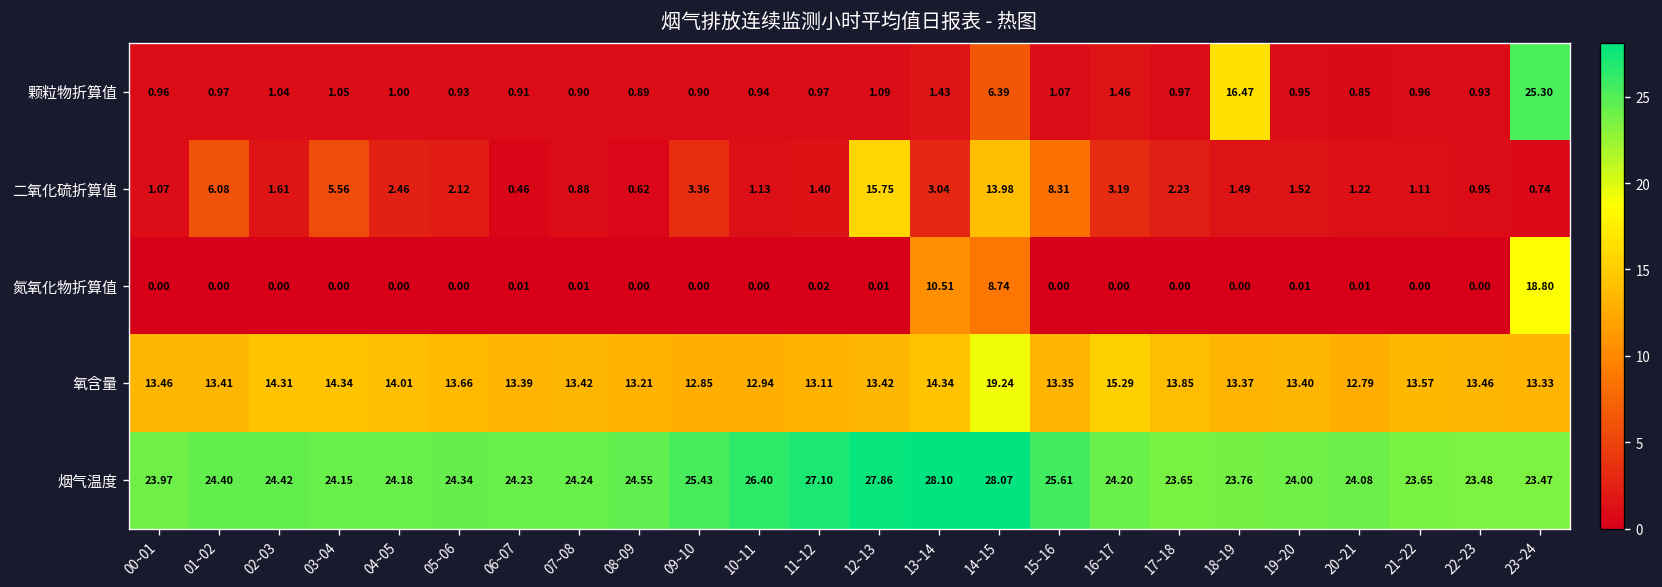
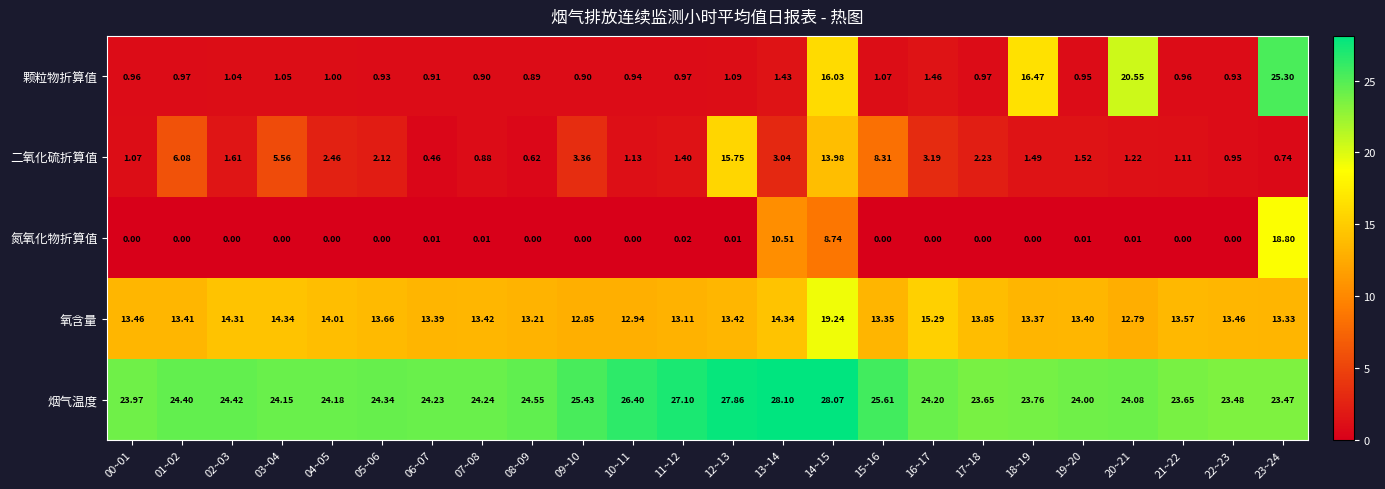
  {
    "颗粒物折算值": {
      "00~01": 0.96,
      "01~02": 0.97,
      "02~03": 1.04,
      "03~04": 1.05,
      "04~05": 1.00,
      "05~06": 0.93,
      "06~07": 0.91,
      "07~08": 0.90,
      "08~09": 0.89,
      "09~10": 0.90,
      "10~11": 0.94,
      "11~12": 0.97,
      "12~13": 1.09,
      "13~14": 1.43,
-     "14~15": 6.39,
+     "14~15": 16.03,
      "15~16": 1.07,
      "16~17": 1.46,
      "17~18": 0.97,
      "18~19": 16.47,
      "19~20": 0.95,
-     "20~21": 0.85,
+     "20~21": 20.55,
      "21~22": 0.96,
      "22~23": 0.93,
      "23~24": 25.30
    },
    "二氧化硫折算值": {
      "00~01": 1.07,
      "01~02": 6.08,
      "02~03": 1.61,
      "03~04": 5.56,
      "04~05": 2.46,
      "05~06": 2.12,
      "06~07": 0.46,
      "07~08": 0.88,
      "08~09": 0.62,
      "09~10": 3.36,
      "10~11": 1.13,
      "11~12": 1.40,
      "12~13": 15.75,
      "13~14": 3.04,
      "14~15": 13.98,
      "15~16": 8.31,
      "16~17": 3.19,
      "17~18": 2.23,
      "18~19": 1.49,
      "19~20": 1.52,
      "20~21": 1.22,
      "21~22": 1.11,
      "22~23": 0.95,
      "23~24": 0.74
    },
    "氮氧化物折算值": {
      "00~01": 0.00,
      "01~02": 0.00,
      "02~03": 0.00,
      "03~04": 0.00,
      "04~05": 0.00,
      "05~06": 0.00,
      "06~07": 0.01,
      "07~08": 0.01,
      "08~09": 0.00,
      "09~10": 0.00,
      "10~11": 0.00,
      "11~12": 0.02,
      "12~13": 0.01,
      "13~14": 10.51,
      "14~15": 8.74,
      "15~16": 0.00,
      "16~17": 0.00,
      "17~18": 0.00,
      "18~19": 0.00,
      "19~20": 0.01,
      "20~21": 0.01,
      "21~22": 0.00,
      "22~23": 0.00,
      "23~24": 18.80
    },
    "氧含量": {
      "00~01": 13.46,
      "01~02": 13.41,
      "02~03": 14.31,
      "03~04": 14.34,
      "04~05": 14.01,
      "05~06": 13.66,
      "06~07": 13.39,
      "07~08": 13.42,
      "08~09": 13.21,
      "09~10": 12.85,
      "10~11": 12.94,
      "11~12": 13.11,
      "12~13": 13.42,
      "13~14": 14.34,
      "14~15": 19.24,
      "15~16": 13.35,
      "16~17": 15.29,
      "17~18": 13.85,
      "18~19": 13.37,
      "19~20": 13.40,
      "20~21": 12.79,
      "21~22": 13.57,
      "22~23": 13.46,
      "23~24": 13.33
    },
    "烟气温度": {
      "00~01": 23.97,
      "01~02": 24.40,
      "02~03": 24.42,
      "03~04": 24.15,
      "04~05": 24.18,
      "05~06": 24.34,
      "06~07": 24.23,
      "07~08": 24.24,
      "08~09": 24.55,
      "09~10": 25.43,
      "10~11": 26.40,
      "11~12": 27.10,
      "12~13": 27.86,
      "13~14": 28.10,
      "14~15": 28.07,
      "15~16": 25.61,
      "16~17": 24.20,
      "17~18": 23.65,
      "18~19": 23.76,
      "19~20": 24.00,
      "20~21": 24.08,
      "21~22": 23.65,
      "22~23": 23.48,
      "23~24": 23.47
    }
  }
